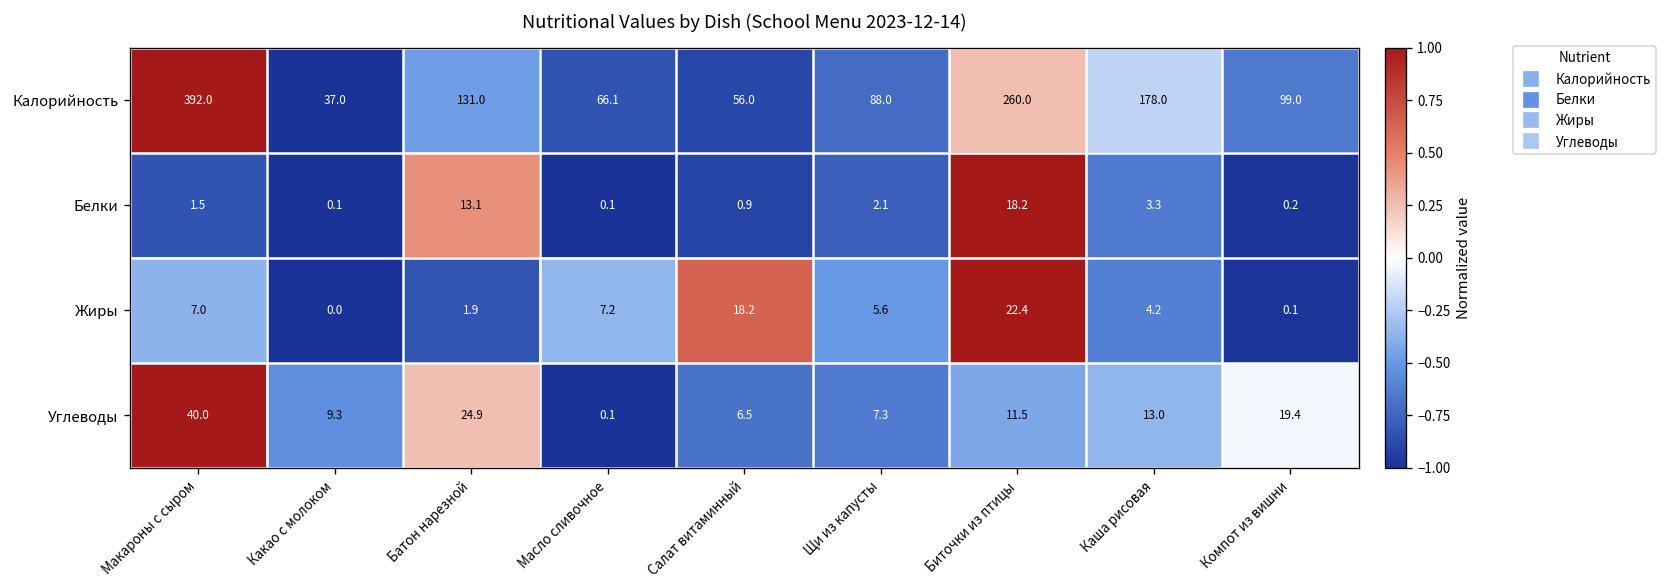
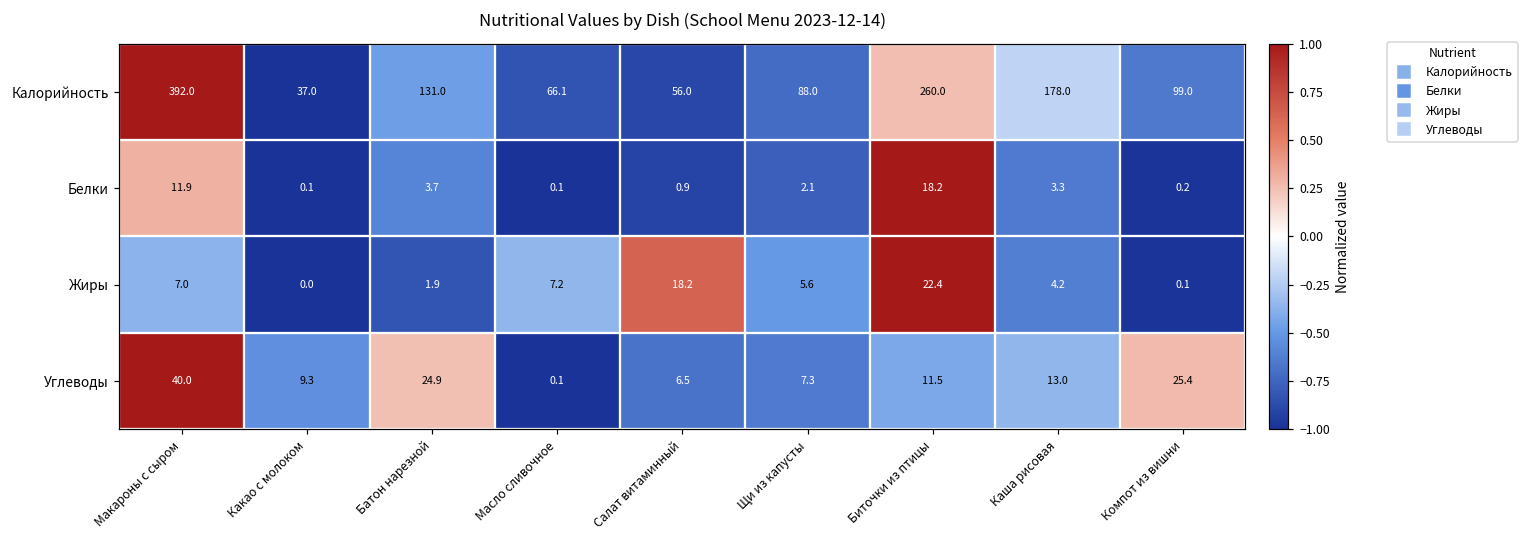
  {
    "Калорийность": {
      "Макароны с сыром": 392.0,
      "Какао с молоком": 37.0,
      "Батон нарезной": 131.0,
      "Масло сливочное": 66.1,
      "Салат витаминный": 56.0,
      "Щи из капусты": 88.0,
      "Биточки из птицы": 260.0,
      "Каша рисовая": 178.0,
      "Компот из вишни": 99.0
    },
    "Белки": {
-     "Макароны с сыром": 1.5,
+     "Макароны с сыром": 11.9,
      "Какао с молоком": 0.1,
-     "Батон нарезной": 13.1,
+     "Батон нарезной": 3.7,
      "Масло сливочное": 0.1,
      "Салат витаминный": 0.9,
      "Щи из капусты": 2.1,
      "Биточки из птицы": 18.2,
      "Каша рисовая": 3.3,
      "Компот из вишни": 0.2
    },
    "Жиры": {
      "Макароны с сыром": 7.0,
      "Какао с молоком": 0.0,
      "Батон нарезной": 1.9,
      "Масло сливочное": 7.2,
      "Салат витаминный": 18.2,
      "Щи из капусты": 5.6,
      "Биточки из птицы": 22.4,
      "Каша рисовая": 4.2,
      "Компот из вишни": 0.1
    },
    "Углеводы": {
      "Макароны с сыром": 40.0,
      "Какао с молоком": 9.3,
      "Батон нарезной": 24.9,
      "Масло сливочное": 0.1,
      "Салат витаминный": 6.5,
      "Щи из капусты": 7.3,
      "Биточки из птицы": 11.5,
      "Каша рисовая": 13.0,
-     "Компот из вишни": 19.4
+     "Компот из вишни": 25.4
    }
  }
